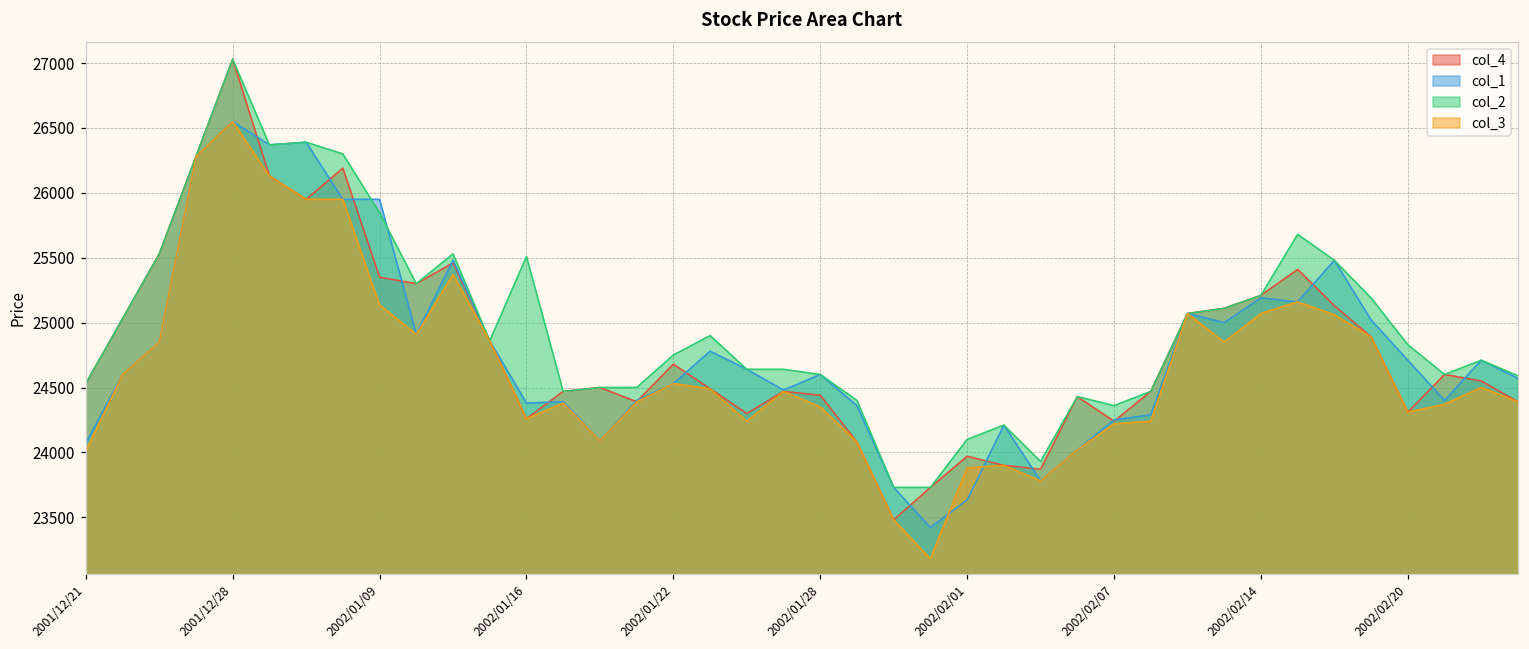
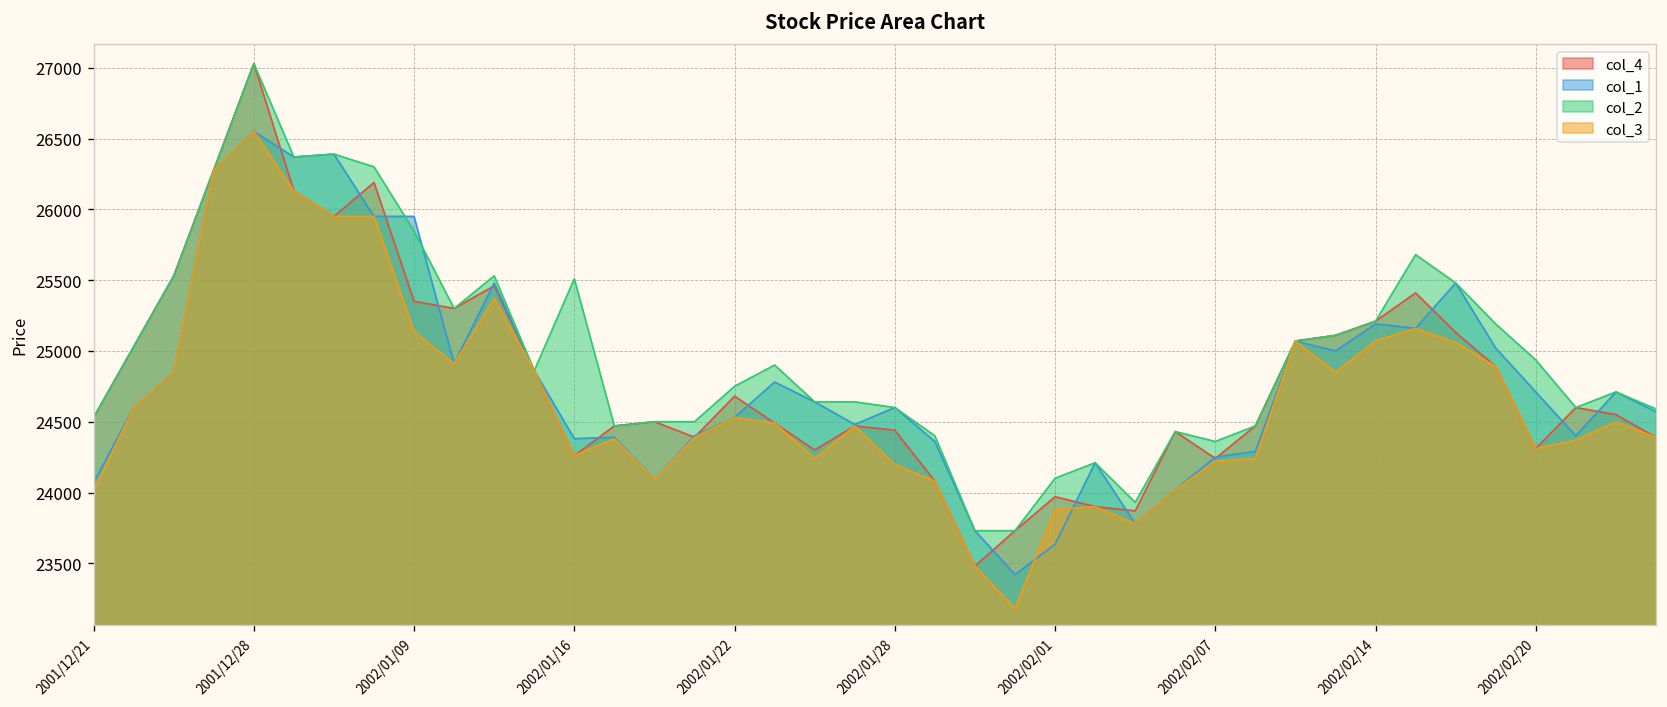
  {
    "col_4": {
      "2002/01/09": 25350,
      "2002/01/22": 24680,
      "2002/01/28": 24440,
      "2002/02/01": 23970
    },
    "col_1": {
      "2001/12/21": 24070,
      "2002/01/09": 25950,
      "2002/01/16": 24380,
      "2002/02/01": 23630,
      "2002/02/20": 24710
    },
    "col_2": {
      "2002/01/09": 25850,
      "2002/01/16": 25510,
      "2002/01/22": 24750,
      "2002/02/01": 24100,
      "2002/02/07": 24360,
-     "2002/02/20": 24830
+     "2002/02/20": 24940
    },
    "col_3": {
      "2001/12/21": 24010,
      "2002/01/09": 25140,
-     "2002/01/28": 24350,
+     "2002/01/28": 24200,
      "2002/02/01": 23880,
      "2002/02/14": 25070
    }
  }
